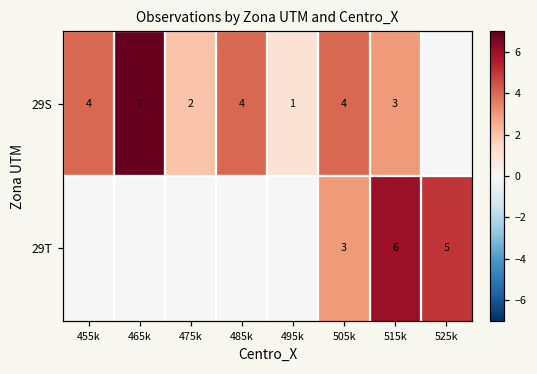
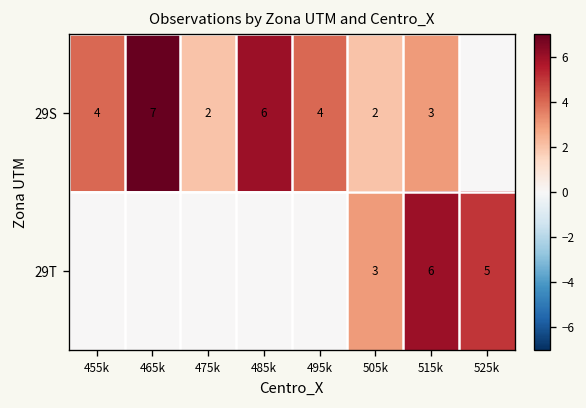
  {
    "29S": {
      "455k": 4,
      "465k": 7,
      "475k": 2,
-     "485k": 4,
-     "495k": 1,
-     "505k": 4,
+     "485k": 6,
+     "495k": 4,
+     "505k": 2,
      "515k": 3
    },
    "29T": {
      "505k": 3,
      "515k": 6,
      "525k": 5
    }
  }
